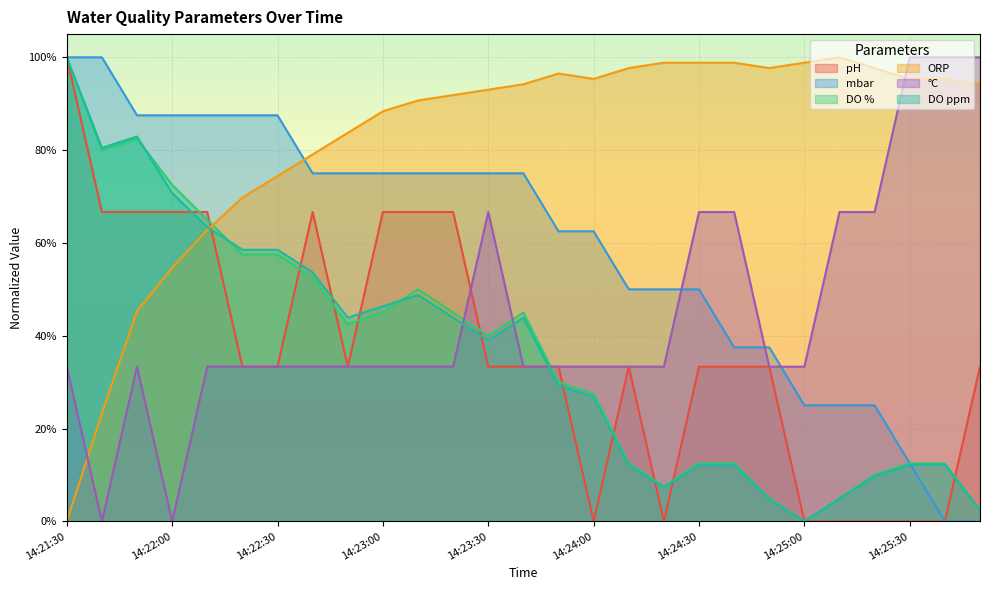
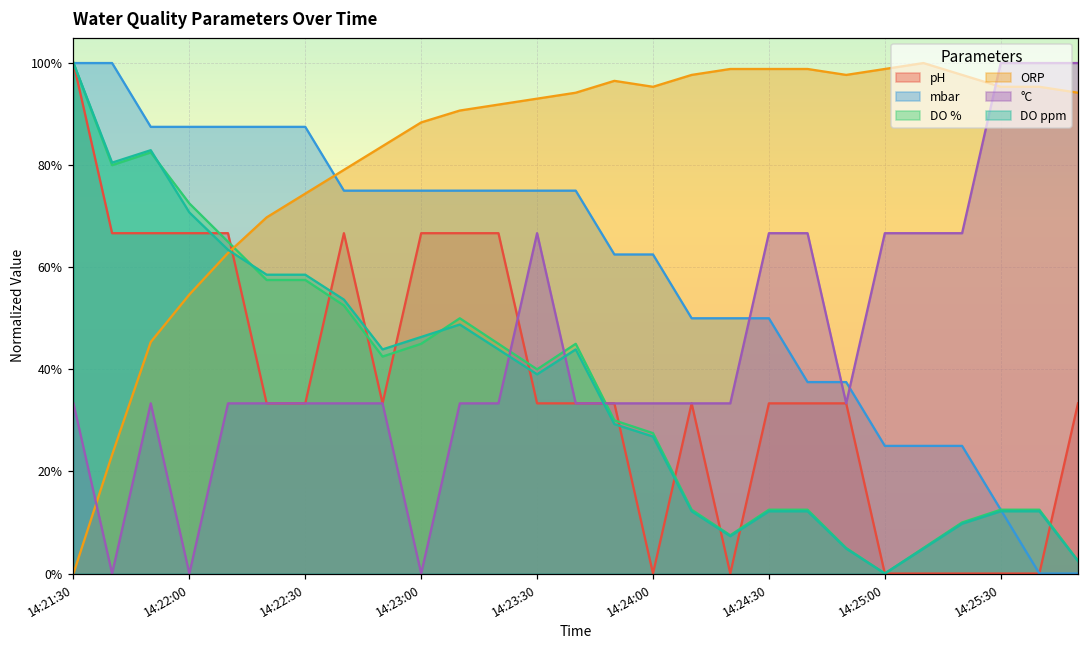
  {
    "°C": {
      "14:21:30": "33%",
      "14:22:00": "0%",
-     "14:23:00": "33%",
+     "14:23:00": "0%",
      "14:23:30": "67%",
      "14:24:00": "33%",
      "14:24:30": "67%",
-     "14:25:00": "33%"
+     "14:25:00": "67%"
    }
  }
